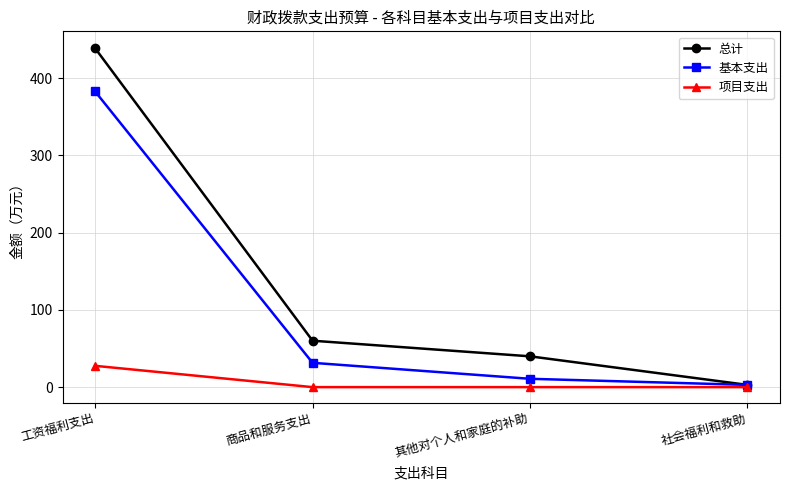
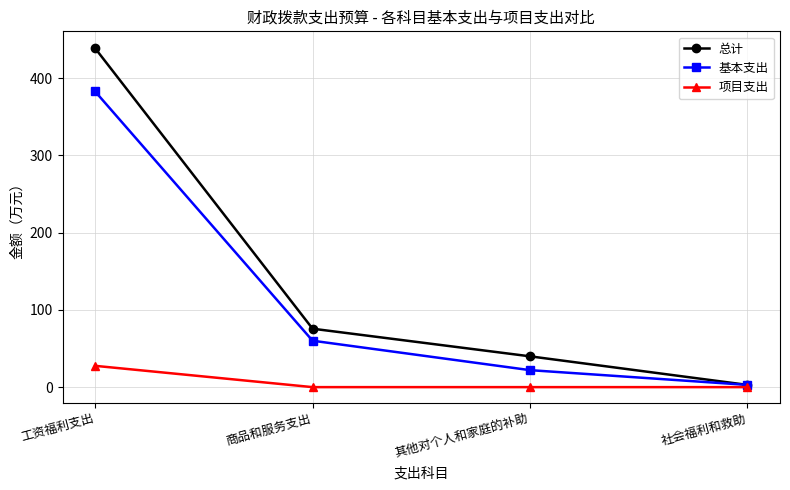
  {
    "总计": {
      "工资福利支出": 440,
-     "商品和服务支出": 60,
+     "商品和服务支出": 80,
      "其他对个人和家庭的补助": 40
    },
    "基本支出": {
      "工资福利支出": 380,
-     "商品和服务支出": 30,
-     "其他对个人和家庭的补助": 10
+     "商品和服务支出": 60,
+     "其他对个人和家庭的补助": 20
    },
    "项目支出": {
      "工资福利支出": 30,
      "商品和服务支出": 0,
      "其他对个人和家庭的补助": 0
    }
  }
